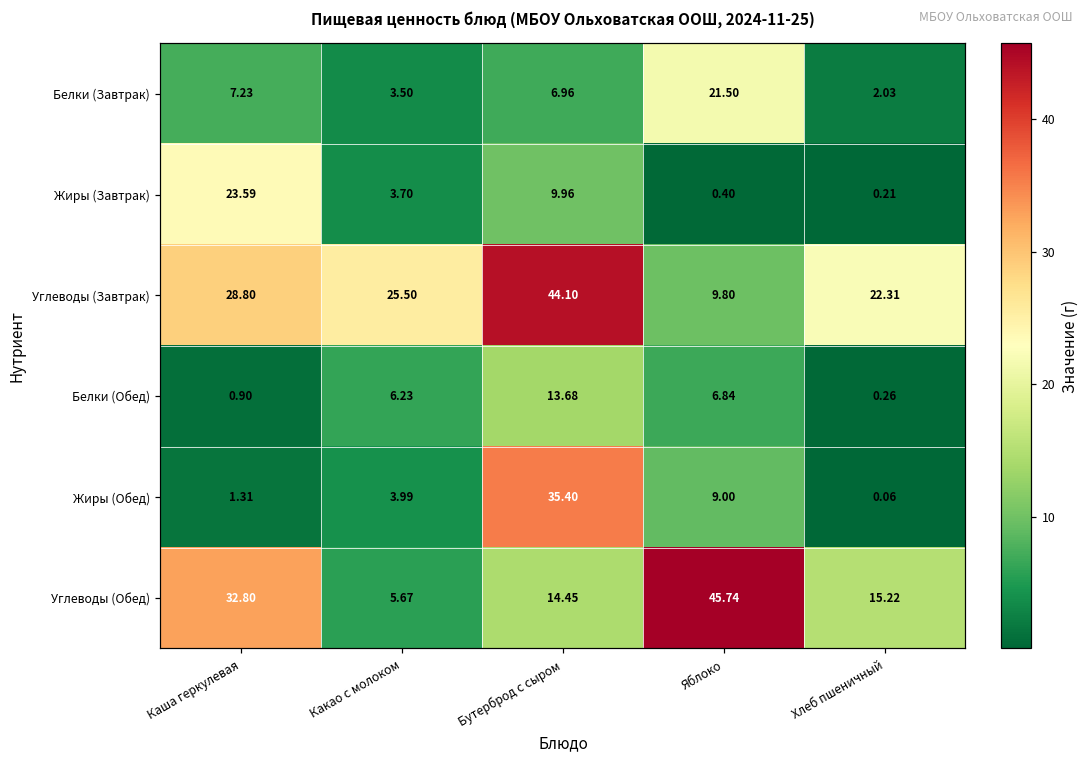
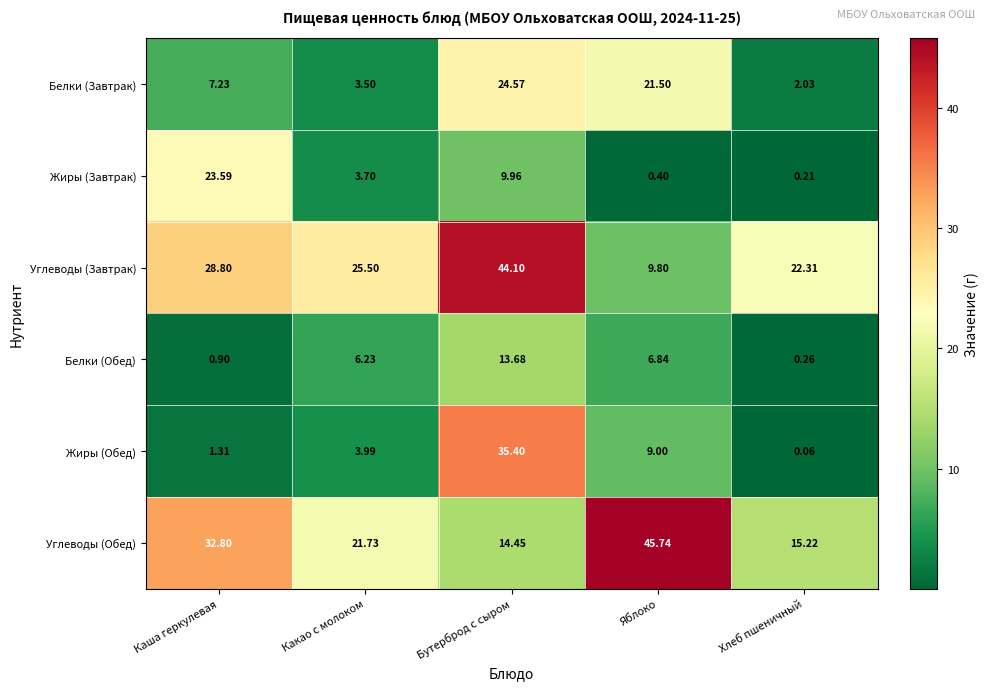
  {
    "Белки (Завтрак)": {
      "Каша геркулевая": 7.23,
      "Какао с молоком": 3.50,
-     "Бутерброд с сыром": 6.96,
+     "Бутерброд с сыром": 24.57,
      "Яблоко": 21.50,
      "Хлеб пшеничный": 2.03
    },
    "Жиры (Завтрак)": {
      "Каша геркулевая": 23.59,
      "Какао с молоком": 3.70,
      "Бутерброд с сыром": 9.96,
      "Яблоко": 0.40,
      "Хлеб пшеничный": 0.21
    },
    "Углеводы (Завтрак)": {
      "Каша геркулевая": 28.80,
      "Какао с молоком": 25.50,
      "Бутерброд с сыром": 44.10,
      "Яблоко": 9.80,
      "Хлеб пшеничный": 22.31
    },
    "Белки (Обед)": {
      "Каша геркулевая": 0.90,
      "Какао с молоком": 6.23,
      "Бутерброд с сыром": 13.68,
      "Яблоко": 6.84,
      "Хлеб пшеничный": 0.26
    },
    "Жиры (Обед)": {
      "Каша геркулевая": 1.31,
      "Какао с молоком": 3.99,
      "Бутерброд с сыром": 35.40,
      "Яблоко": 9.00,
      "Хлеб пшеничный": 0.06
    },
    "Углеводы (Обед)": {
      "Каша геркулевая": 32.80,
-     "Какао с молоком": 5.67,
+     "Какао с молоком": 21.73,
      "Бутерброд с сыром": 14.45,
      "Яблоко": 45.74,
      "Хлеб пшеничный": 15.22
    }
  }
